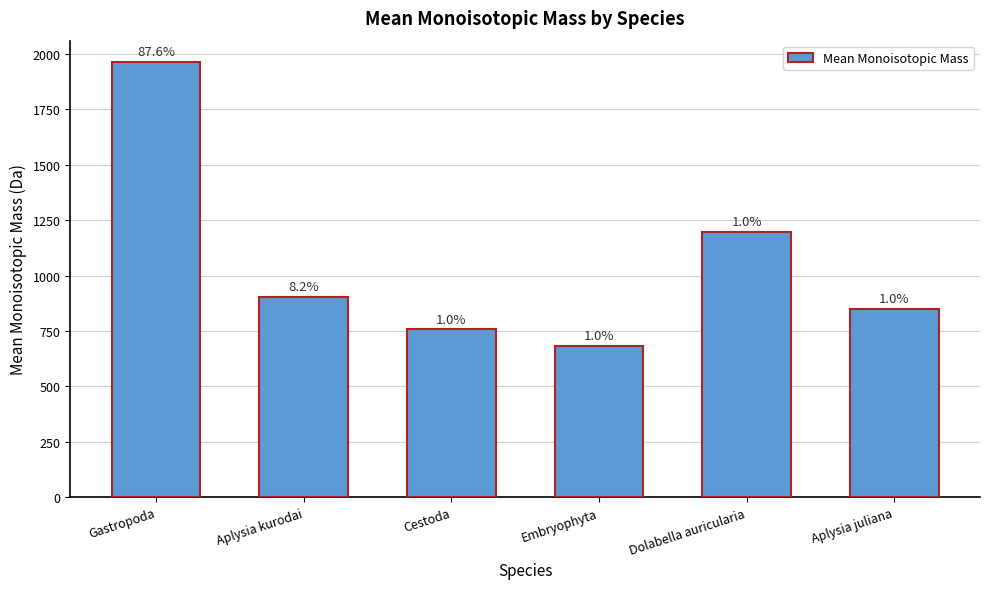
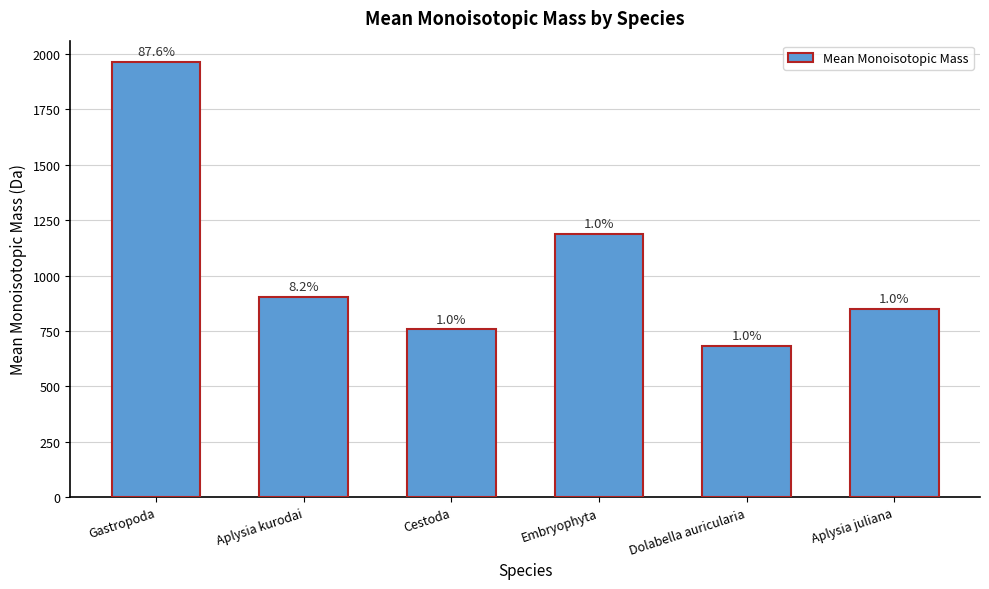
  {
-   "Embryophyta": 680,
-   "Dolabella auricularia": 1190
+   "Embryophyta": 1190,
+   "Dolabella auricularia": 680
  }
